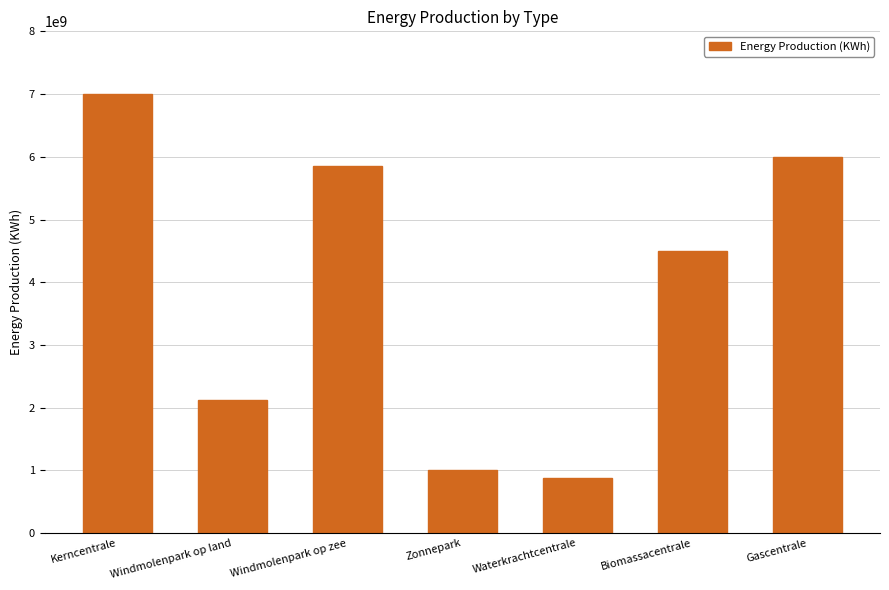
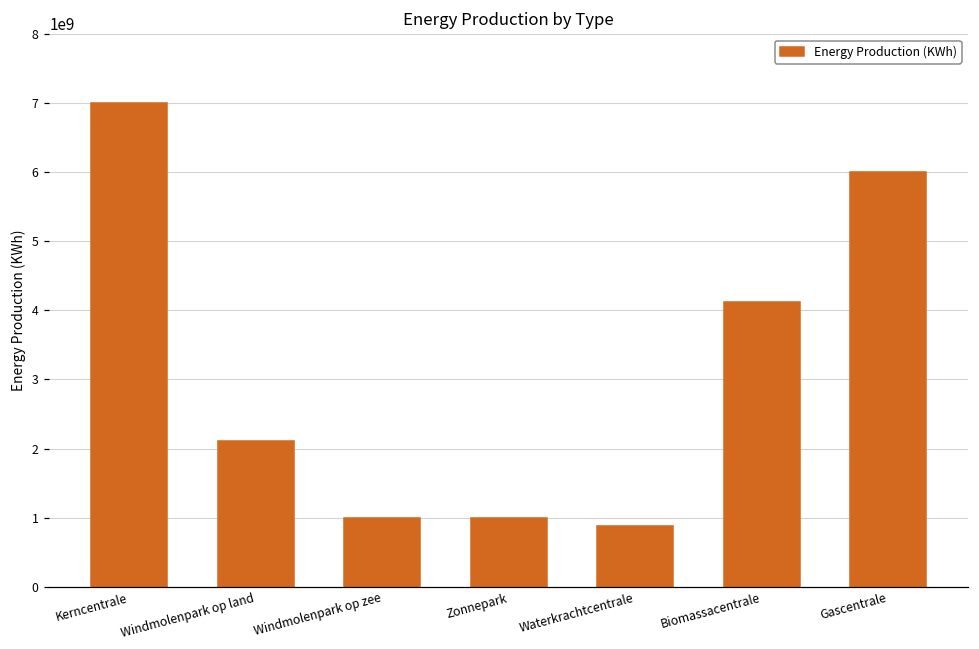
  {
    "Kerncentrale": 7000000000,
    "Windmolenpark op land": 2100000000,
-   "Windmolenpark op zee": 5900000000,
+   "Windmolenpark op zee": 1000000000,
    "Zonnepark": 1000000000,
    "Waterkrachtcentrale": 900000000,
-   "Biomassacentrale": 4500000000,
+   "Biomassacentrale": 4100000000,
    "Gascentrale": 6000000000
  }
